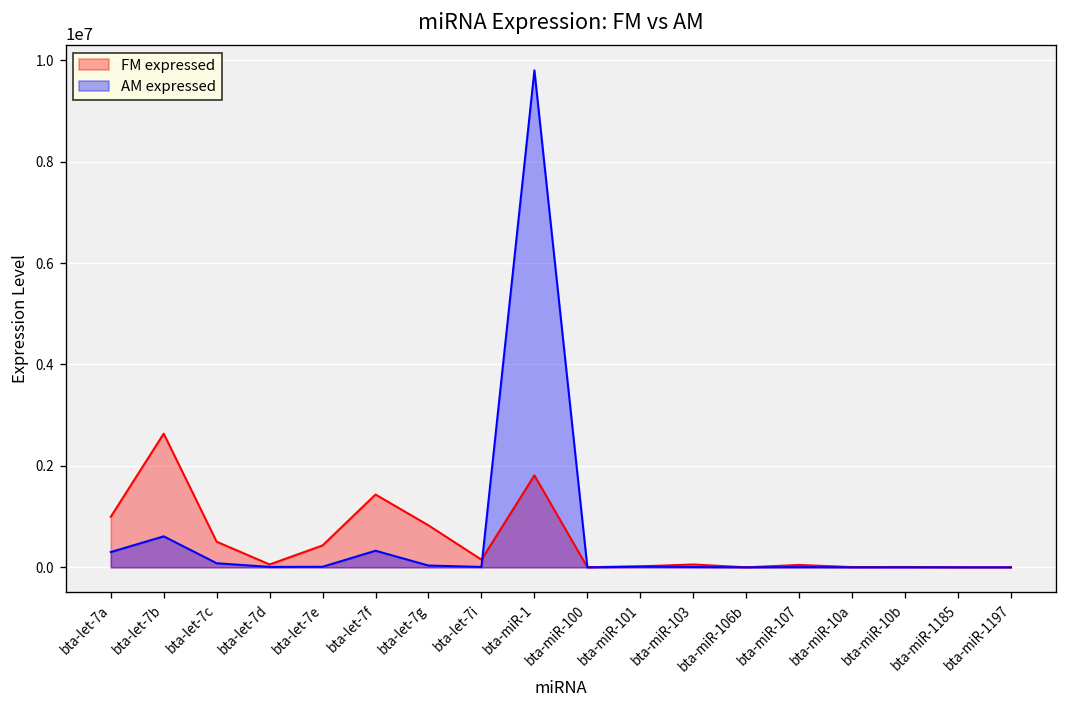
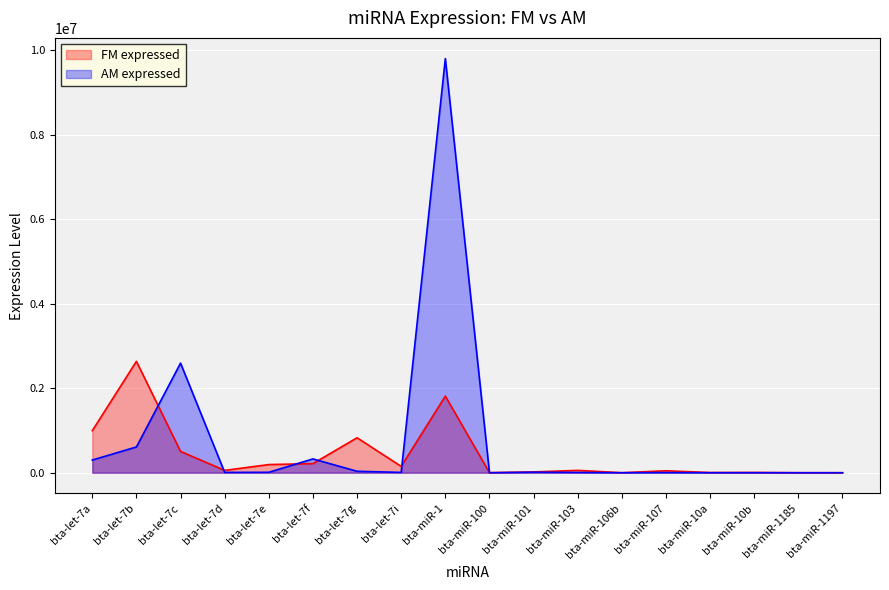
  {
    "FM expressed": {
      "bta-let-7a": 1000000,
      "bta-let-7b": 2600000,
      "bta-let-7c": 500000,
-     "bta-let-7e": 400000,
-     "bta-let-7f": 1400000,
+     "bta-let-7e": 200000,
+     "bta-let-7f": 200000,
      "bta-let-7g": 800000,
      "bta-let-7i": 200000,
      "bta-miR-1": 1800000
    },
    "AM expressed": {
      "bta-let-7a": 300000,
      "bta-let-7b": 600000,
-     "bta-let-7c": 100000,
+     "bta-let-7c": 2600000,
      "bta-let-7e": 0,
      "bta-let-7f": 300000,
      "bta-let-7g": 0,
      "bta-let-7i": 0,
      "bta-miR-1": 9800000
    }
  }
